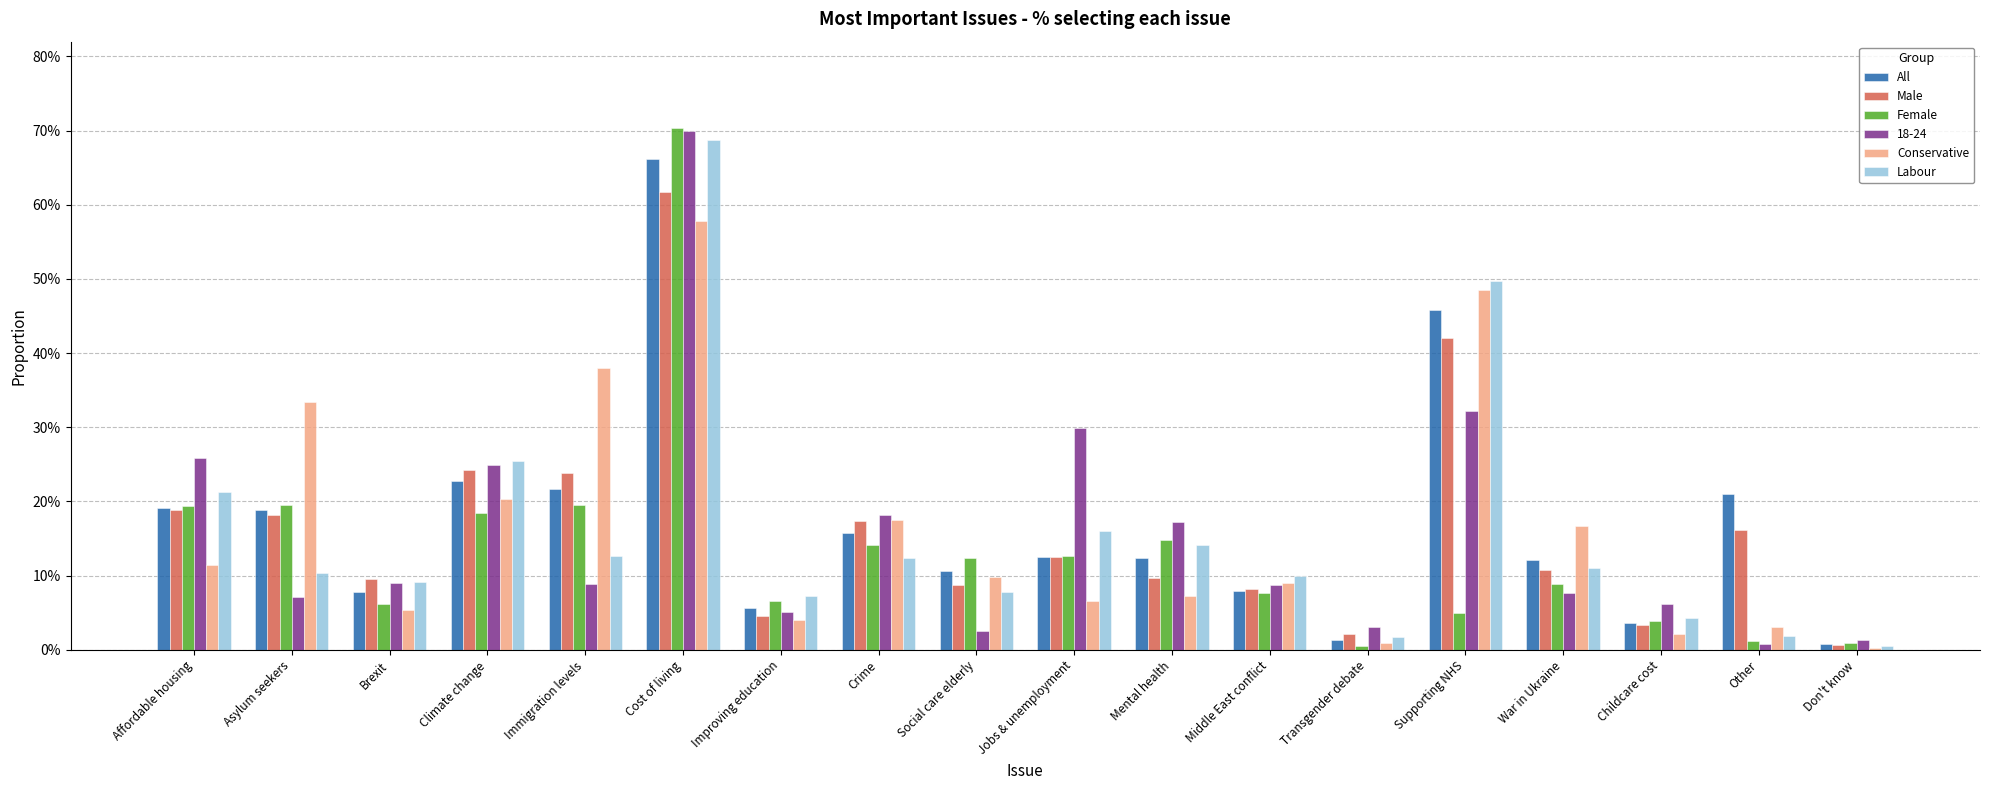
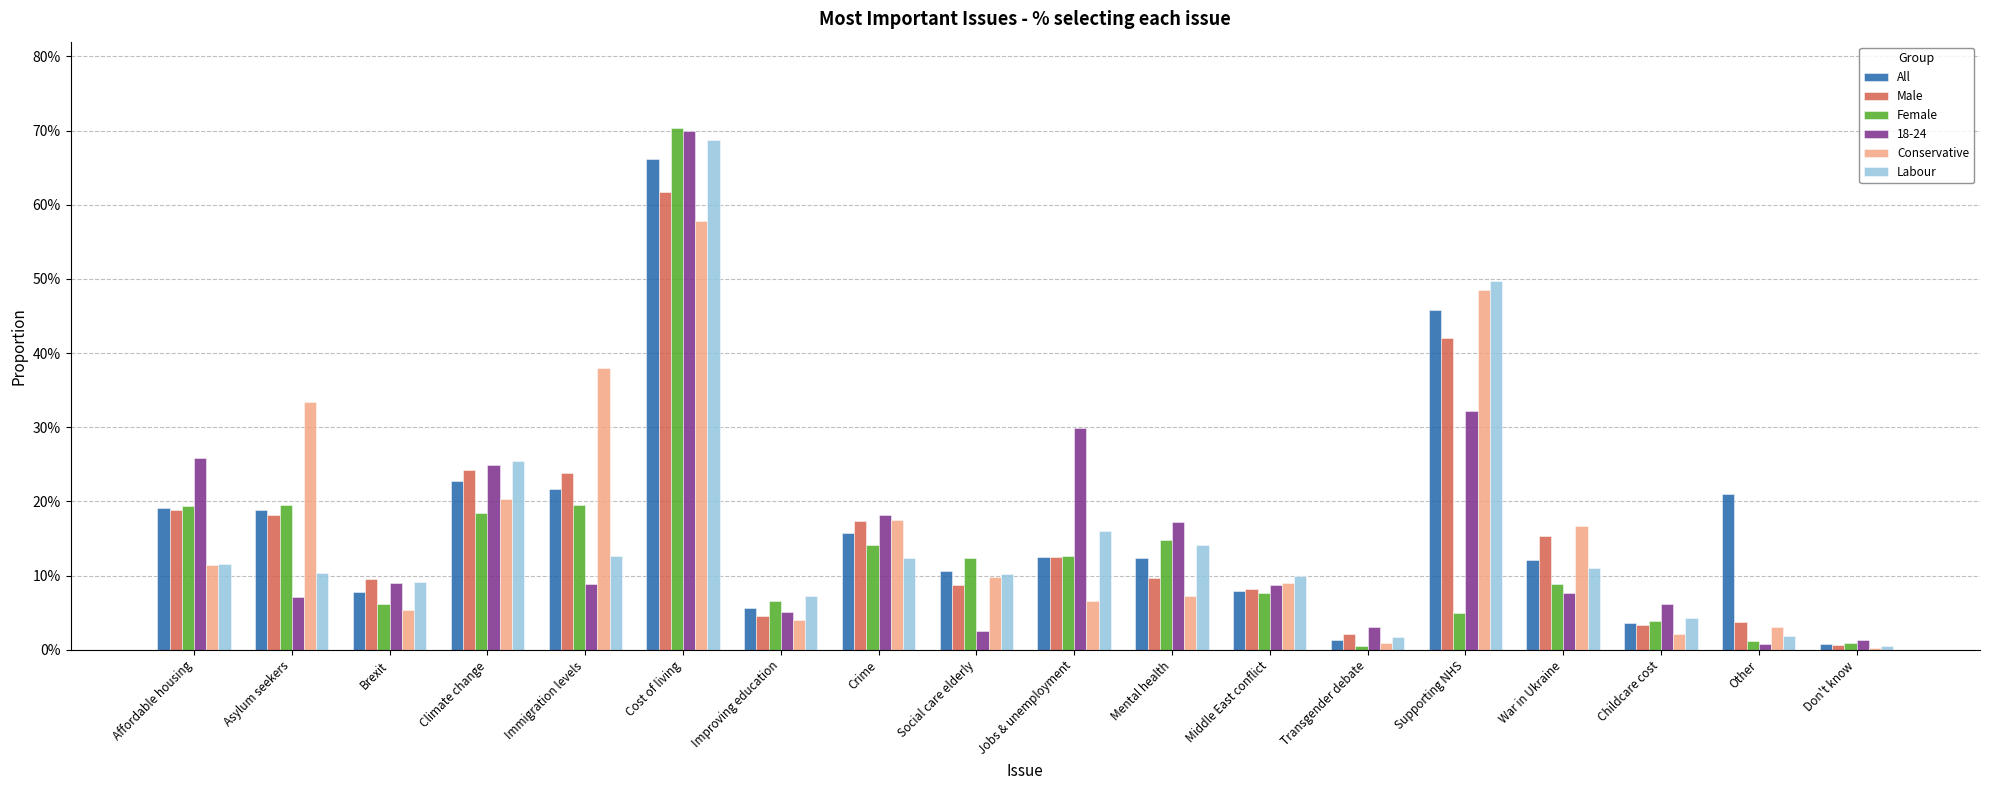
  {
    "All": {
      "Affordable housing": "19%",
      "Asylum seekers": "19%",
      "Brexit": "8%",
      "Climate change": "23%",
      "Immigration levels": "22%",
      "Cost of living": "66%",
      "Improving education": "6%",
      "Crime": "16%",
      "Social care elderly": "11%",
      "Jobs & unemployment": "13%",
      "Mental health": "12%",
      "Middle East conflict": "8%",
      "Transgender debate": "1%",
      "Supporting NHS": "46%",
      "War in Ukraine": "12%",
      "Childcare cost": "4%",
      "Other": "21%",
      "Don't know": "1%"
    },
    "Male": {
      "Affordable housing": "19%",
      "Asylum seekers": "18%",
      "Brexit": "9%",
      "Climate change": "24%",
      "Immigration levels": "24%",
      "Cost of living": "62%",
      "Improving education": "5%",
      "Crime": "17%",
      "Social care elderly": "9%",
      "Jobs & unemployment": "13%",
      "Mental health": "10%",
      "Middle East conflict": "8%",
      "Transgender debate": "2%",
      "Supporting NHS": "42%",
-     "War in Ukraine": "11%",
+     "War in Ukraine": "15%",
      "Childcare cost": "3%",
-     "Other": "16%",
+     "Other": "4%",
      "Don't know": "1%"
    },
    "Female": {
      "Affordable housing": "19%",
      "Asylum seekers": "19%",
      "Brexit": "6%",
      "Climate change": "18%",
      "Immigration levels": "20%",
      "Cost of living": "70%",
      "Improving education": "7%",
      "Crime": "14%",
      "Social care elderly": "12%",
      "Jobs & unemployment": "13%",
      "Mental health": "15%",
      "Middle East conflict": "8%",
      "Transgender debate": "0%",
      "Supporting NHS": "5%",
      "War in Ukraine": "9%",
      "Childcare cost": "4%",
      "Other": "1%",
      "Don't know": "1%"
    },
    "18-24": {
      "Affordable housing": "26%",
      "Asylum seekers": "7%",
      "Brexit": "9%",
      "Climate change": "25%",
      "Immigration levels": "9%",
      "Cost of living": "70%",
      "Improving education": "5%",
      "Crime": "18%",
      "Social care elderly": "2%",
      "Jobs & unemployment": "30%",
      "Mental health": "17%",
      "Middle East conflict": "9%",
      "Transgender debate": "3%",
      "Supporting NHS": "32%",
      "War in Ukraine": "8%",
      "Childcare cost": "6%",
      "Other": "1%",
      "Don't know": "1%"
    },
    "Conservative": {
      "Affordable housing": "11%",
      "Asylum seekers": "33%",
      "Brexit": "5%",
      "Climate change": "20%",
      "Immigration levels": "38%",
      "Cost of living": "58%",
      "Improving education": "4%",
      "Crime": "17%",
      "Social care elderly": "10%",
      "Jobs & unemployment": "7%",
      "Mental health": "7%",
      "Middle East conflict": "9%",
      "Transgender debate": "1%",
      "Supporting NHS": "48%",
      "War in Ukraine": "17%",
      "Childcare cost": "2%",
      "Other": "3%"
    },
    "Labour": {
-     "Affordable housing": "21%",
+     "Affordable housing": "12%",
      "Asylum seekers": "10%",
      "Brexit": "9%",
      "Climate change": "25%",
      "Immigration levels": "13%",
      "Cost of living": "69%",
      "Improving education": "7%",
      "Crime": "12%",
-     "Social care elderly": "8%",
+     "Social care elderly": "10%",
      "Jobs & unemployment": "16%",
      "Mental health": "14%",
      "Middle East conflict": "10%",
      "Transgender debate": "2%",
      "Supporting NHS": "50%",
      "War in Ukraine": "11%",
      "Childcare cost": "4%",
      "Other": "2%",
      "Don't know": "1%"
    }
  }
